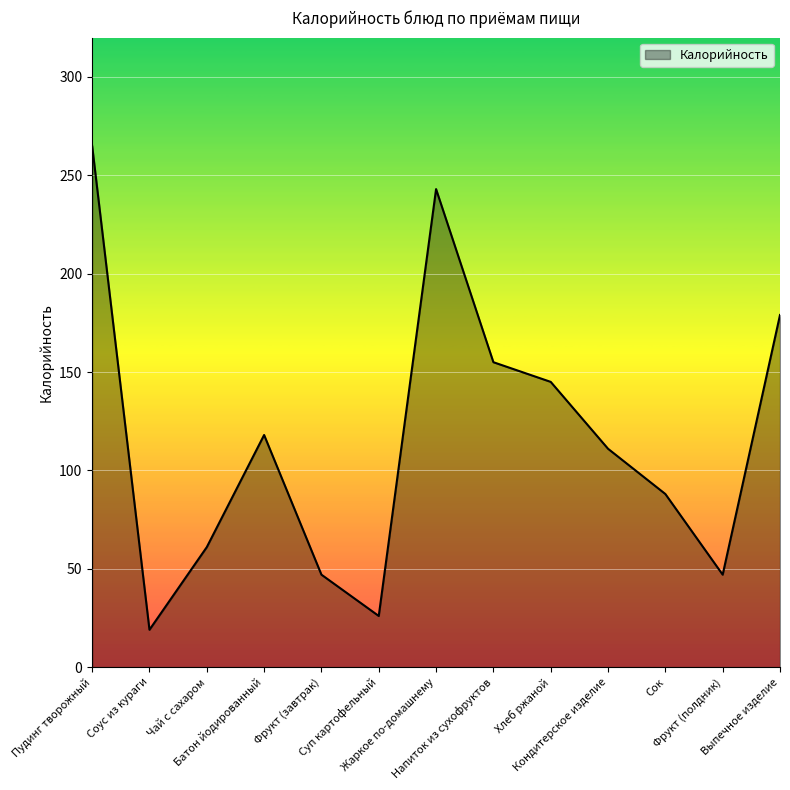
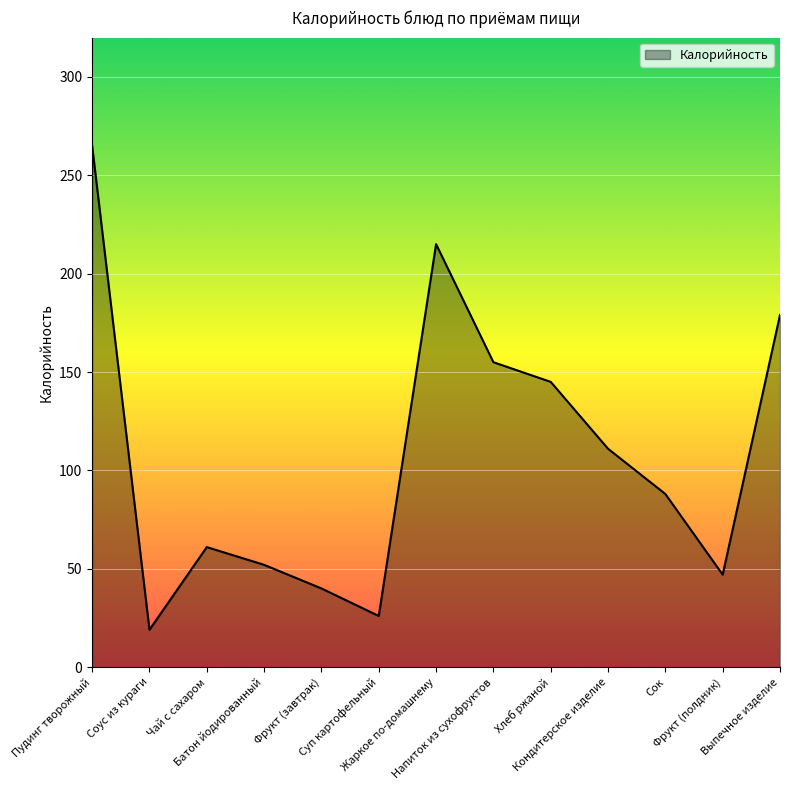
  {
    "Пудинг творожный": 265,
    "Соус из кураги": 19,
    "Чай с сахаром": 61,
-   "Батон йодированный": 118,
-   "Фрукт (завтрак)": 47,
+   "Батон йодированный": 52,
+   "Фрукт (завтрак)": 40,
    "Суп картофельный": 26,
-   "Жаркое по-домашнему": 243,
+   "Жаркое по-домашнему": 215,
    "Напиток из сухофруктов": 155,
    "Хлеб ржаной": 145,
    "Кондитерское изделие": 111,
    "Сок": 88,
    "Фрукт (полдник)": 47,
    "Выпечное изделие": 179
  }
